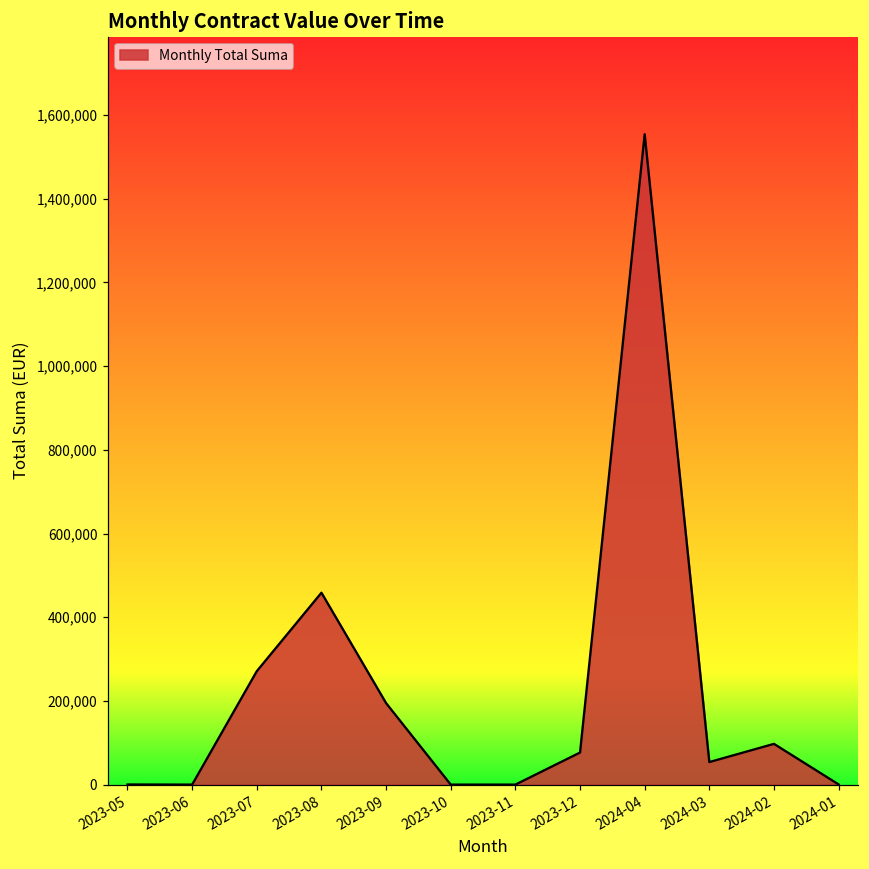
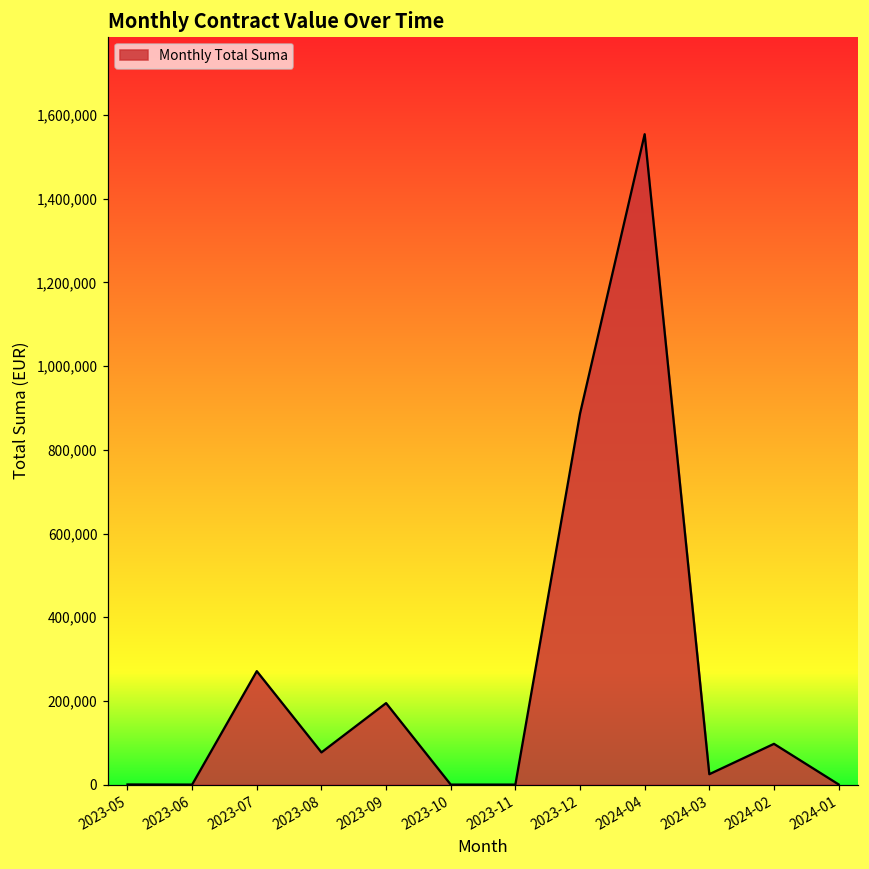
  {
    "2023-05": "0",
    "2023-06": "0",
    "2023-07": "270,000",
-   "2023-08": "460,000",
+   "2023-08": "80,000",
    "2023-09": "190,000",
    "2023-10": "0",
    "2023-11": "0",
-   "2023-12": "80,000",
+   "2023-12": "890,000",
    "2024-04": "1,550,000",
-   "2024-03": "50,000",
+   "2024-03": "20,000",
    "2024-02": "100,000",
    "2024-01": "0"
  }
